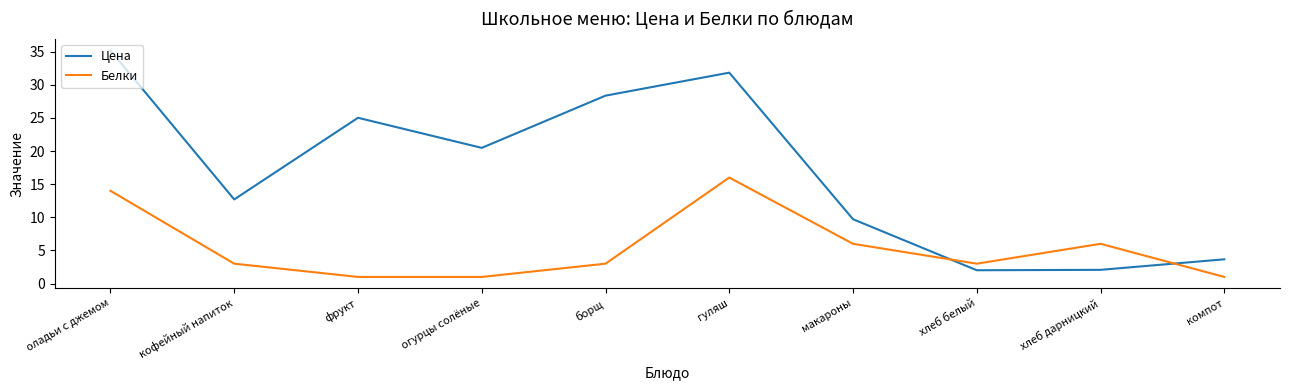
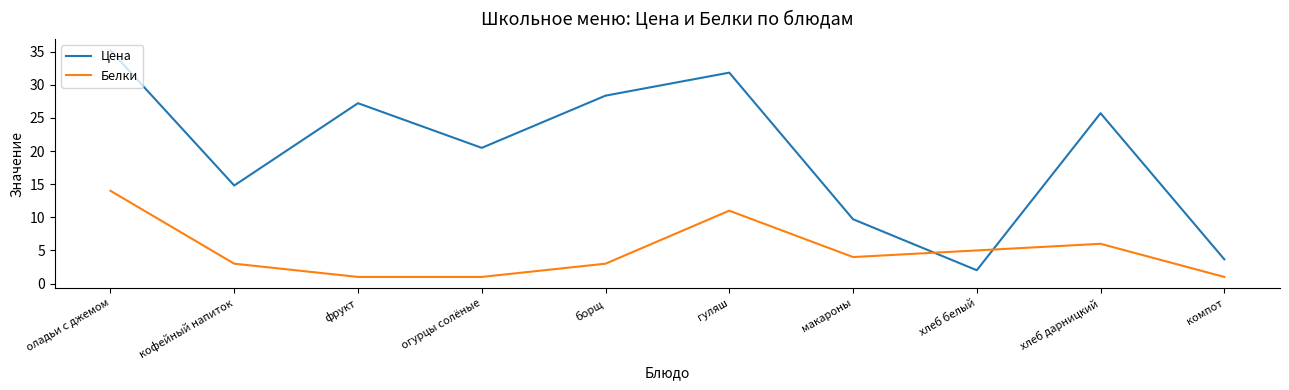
  {
    "Цена": {
-     "кофейный напиток": 13,
-     "фрукт": 25,
+     "кофейный напиток": 15,
+     "фрукт": 27,
      "огурцы солёные": 20,
      "борщ": 28,
      "гуляш": 32,
      "макароны": 10,
      "хлеб белый": 2,
-     "хлеб дарницкий": 2,
+     "хлеб дарницкий": 26,
      "компот": 4
    },
    "Белки": {
      "оладьи с джемом": 14,
      "кофейный напиток": 3,
      "фрукт": 1,
      "огурцы солёные": 1,
      "борщ": 3,
-     "гуляш": 16,
-     "макароны": 6,
-     "хлеб белый": 3,
+     "гуляш": 11,
+     "макароны": 4,
+     "хлеб белый": 5,
      "хлеб дарницкий": 6,
      "компот": 1
    }
  }
